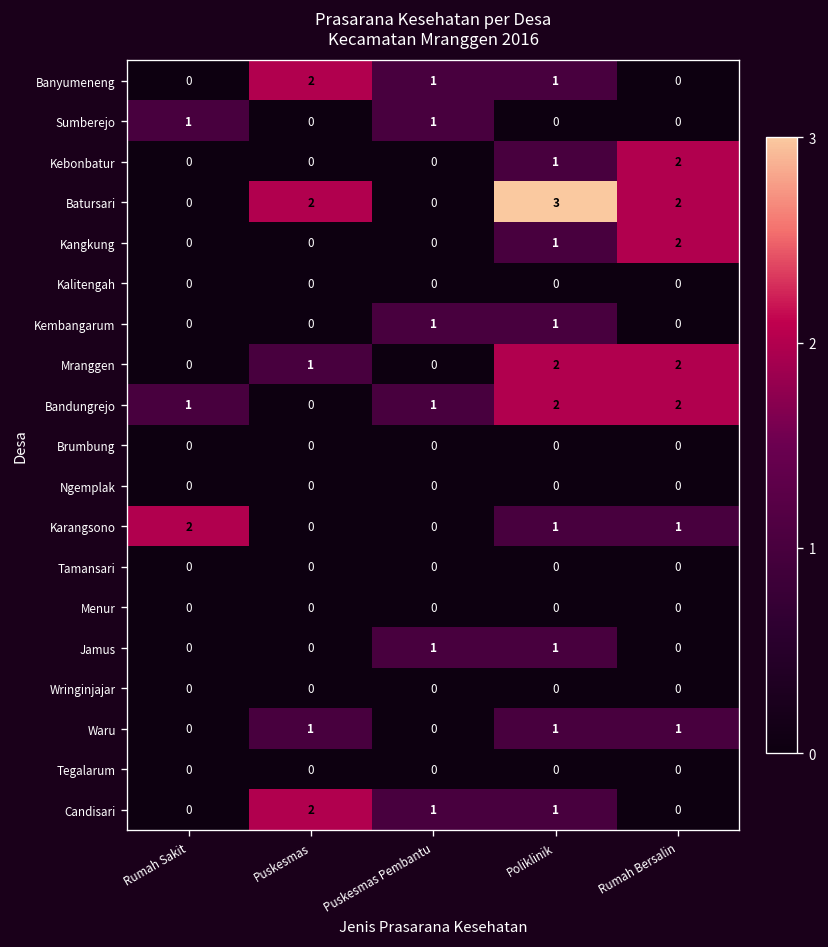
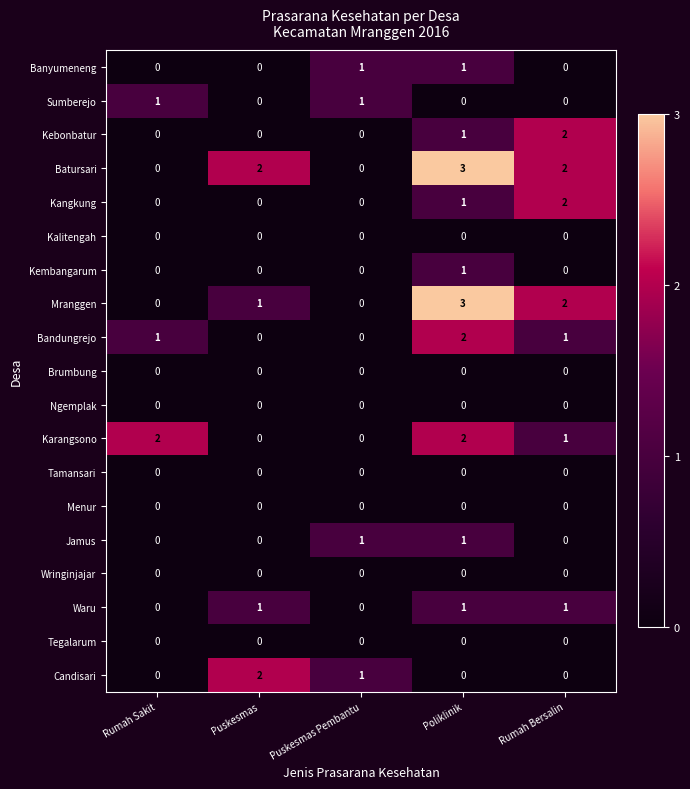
  {
    "Banyumeneng": {
      "Rumah Sakit": 0,
-     "Puskesmas": 2,
+     "Puskesmas": 0,
      "Puskesmas Pembantu": 1,
      "Poliklinik": 1,
      "Rumah Bersalin": 0
    },
    "Sumberejo": {
      "Rumah Sakit": 1,
      "Puskesmas": 0,
      "Puskesmas Pembantu": 1,
      "Poliklinik": 0,
      "Rumah Bersalin": 0
    },
    "Kebonbatur": {
      "Rumah Sakit": 0,
      "Puskesmas": 0,
      "Puskesmas Pembantu": 0,
      "Poliklinik": 1,
      "Rumah Bersalin": 2
    },
    "Batursari": {
      "Rumah Sakit": 0,
      "Puskesmas": 2,
      "Puskesmas Pembantu": 0,
      "Poliklinik": 3,
      "Rumah Bersalin": 2
    },
    "Kangkung": {
      "Rumah Sakit": 0,
      "Puskesmas": 0,
      "Puskesmas Pembantu": 0,
      "Poliklinik": 1,
      "Rumah Bersalin": 2
    },
    "Kalitengah": {
      "Rumah Sakit": 0,
      "Puskesmas": 0,
      "Puskesmas Pembantu": 0,
      "Poliklinik": 0,
      "Rumah Bersalin": 0
    },
    "Kembangarum": {
      "Rumah Sakit": 0,
      "Puskesmas": 0,
-     "Puskesmas Pembantu": 1,
+     "Puskesmas Pembantu": 0,
      "Poliklinik": 1,
      "Rumah Bersalin": 0
    },
    "Mranggen": {
      "Rumah Sakit": 0,
      "Puskesmas": 1,
      "Puskesmas Pembantu": 0,
-     "Poliklinik": 2,
+     "Poliklinik": 3,
      "Rumah Bersalin": 2
    },
    "Bandungrejo": {
      "Rumah Sakit": 1,
      "Puskesmas": 0,
-     "Puskesmas Pembantu": 1,
+     "Puskesmas Pembantu": 0,
      "Poliklinik": 2,
-     "Rumah Bersalin": 2
+     "Rumah Bersalin": 1
    },
    "Brumbung": {
      "Rumah Sakit": 0,
      "Puskesmas": 0,
      "Puskesmas Pembantu": 0,
      "Poliklinik": 0,
      "Rumah Bersalin": 0
    },
    "Ngemplak": {
      "Rumah Sakit": 0,
      "Puskesmas": 0,
      "Puskesmas Pembantu": 0,
      "Poliklinik": 0,
      "Rumah Bersalin": 0
    },
    "Karangsono": {
      "Rumah Sakit": 2,
      "Puskesmas": 0,
      "Puskesmas Pembantu": 0,
-     "Poliklinik": 1,
+     "Poliklinik": 2,
      "Rumah Bersalin": 1
    },
    "Tamansari": {
      "Rumah Sakit": 0,
      "Puskesmas": 0,
      "Puskesmas Pembantu": 0,
      "Poliklinik": 0,
      "Rumah Bersalin": 0
    },
    "Menur": {
      "Rumah Sakit": 0,
      "Puskesmas": 0,
      "Puskesmas Pembantu": 0,
      "Poliklinik": 0,
      "Rumah Bersalin": 0
    },
    "Jamus": {
      "Rumah Sakit": 0,
      "Puskesmas": 0,
      "Puskesmas Pembantu": 1,
      "Poliklinik": 1,
      "Rumah Bersalin": 0
    },
    "Wringinjajar": {
      "Rumah Sakit": 0,
      "Puskesmas": 0,
      "Puskesmas Pembantu": 0,
      "Poliklinik": 0,
      "Rumah Bersalin": 0
    },
    "Waru": {
      "Rumah Sakit": 0,
      "Puskesmas": 1,
      "Puskesmas Pembantu": 0,
      "Poliklinik": 1,
      "Rumah Bersalin": 1
    },
    "Tegalarum": {
      "Rumah Sakit": 0,
      "Puskesmas": 0,
      "Puskesmas Pembantu": 0,
      "Poliklinik": 0,
      "Rumah Bersalin": 0
    },
    "Candisari": {
      "Rumah Sakit": 0,
      "Puskesmas": 2,
      "Puskesmas Pembantu": 1,
-     "Poliklinik": 1,
+     "Poliklinik": 0,
      "Rumah Bersalin": 0
    }
  }
